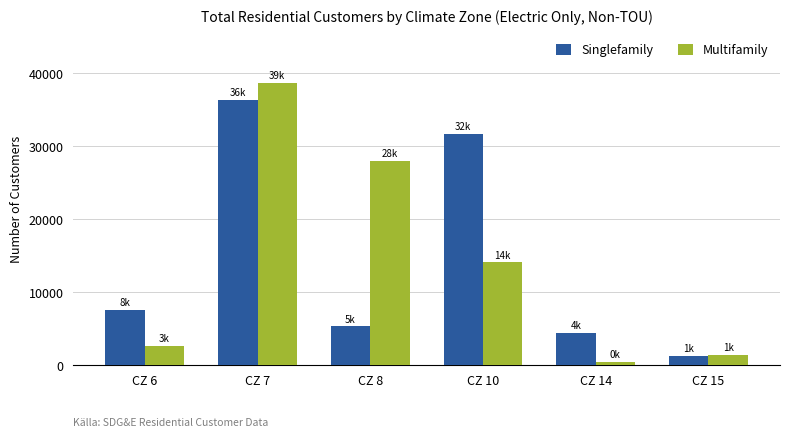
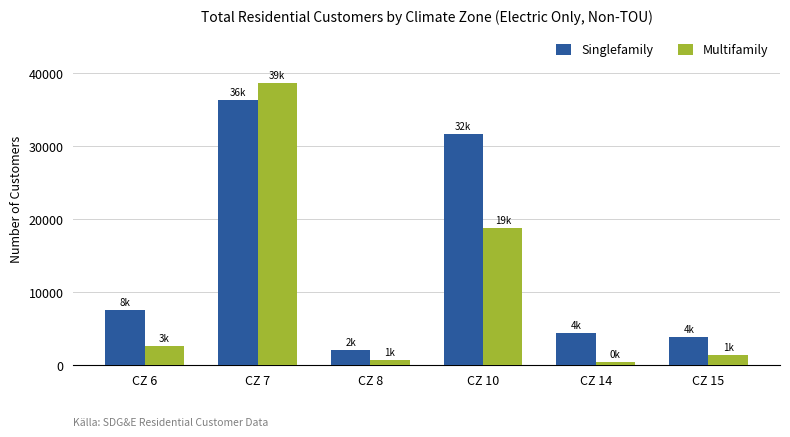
  {
    "Singlefamily": {
      "CZ 6": "8k",
      "CZ 7": "36k",
-     "CZ 8": "5k",
+     "CZ 8": "2k",
      "CZ 10": "32k",
      "CZ 14": "4k",
-     "CZ 15": "1k"
+     "CZ 15": "4k"
    },
    "Multifamily": {
      "CZ 6": "3k",
      "CZ 7": "39k",
-     "CZ 8": "28k",
-     "CZ 10": "14k",
+     "CZ 8": "1k",
+     "CZ 10": "19k",
      "CZ 15": "1k"
    }
  }
